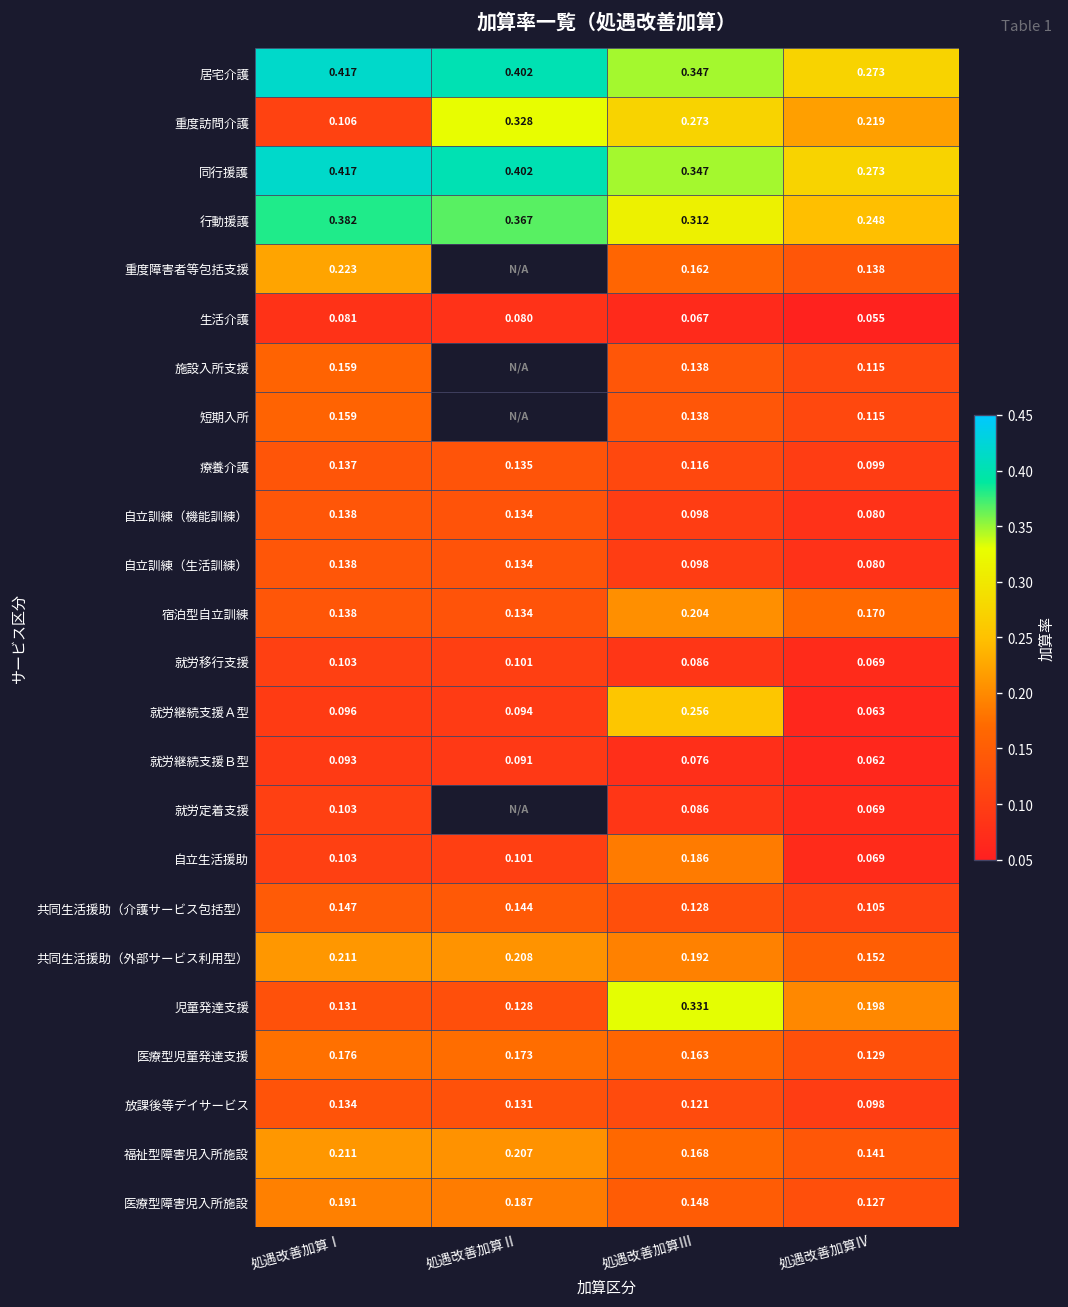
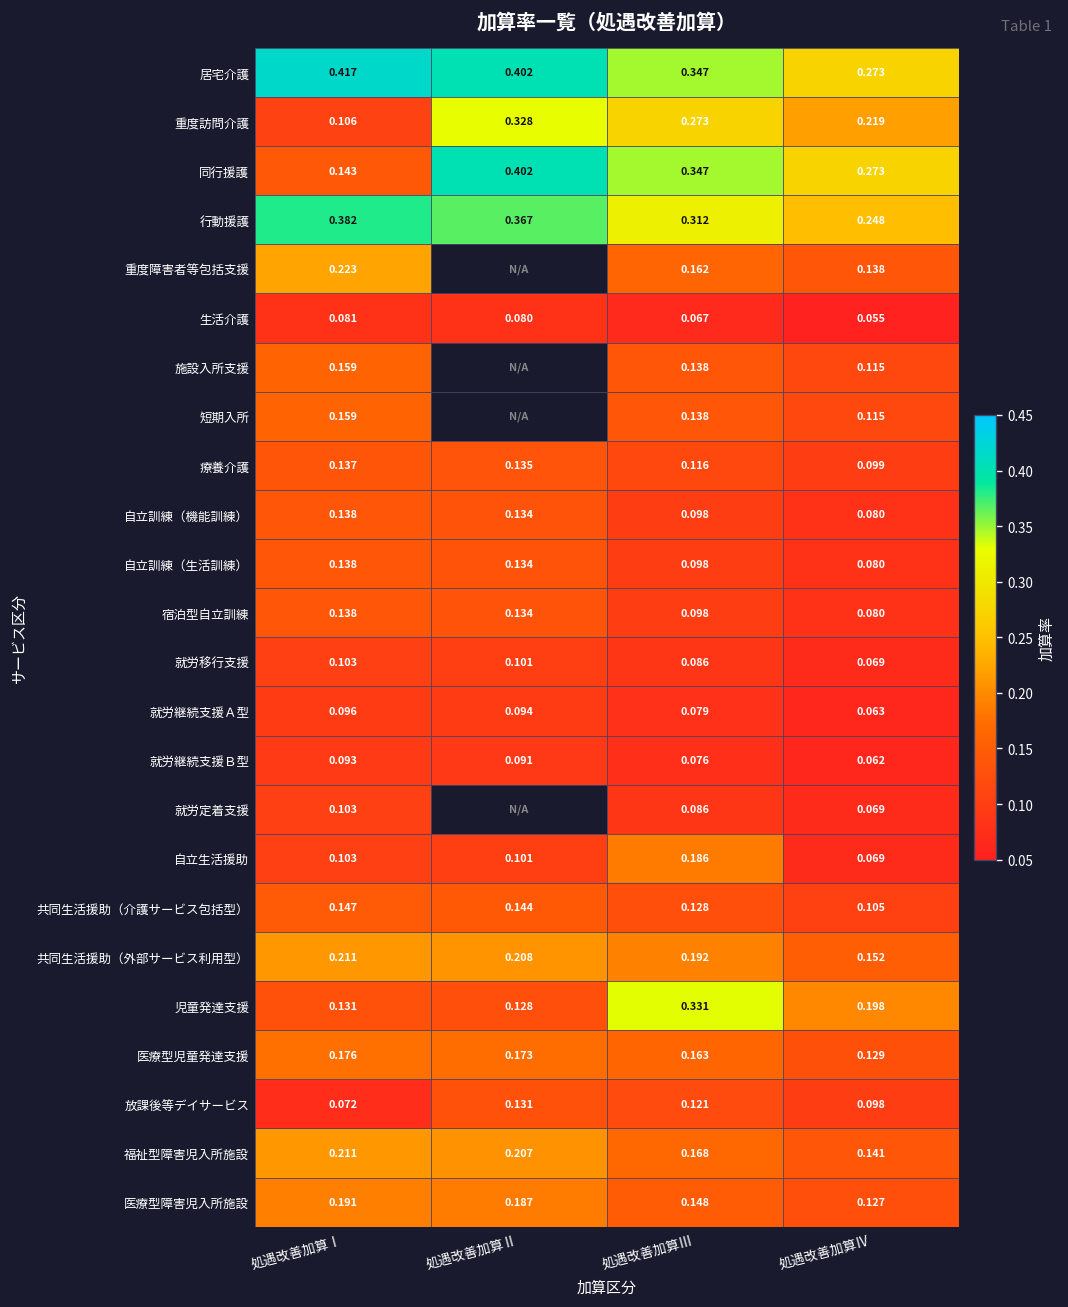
  {
    "居宅介護": {
      "処遇改善加算Ⅰ": 0.417,
      "処遇改善加算Ⅱ": 0.402,
      "処遇改善加算Ⅲ": 0.347,
      "処遇改善加算Ⅳ": 0.273
    },
    "重度訪問介護": {
      "処遇改善加算Ⅰ": 0.106,
      "処遇改善加算Ⅱ": 0.328,
      "処遇改善加算Ⅲ": 0.273,
      "処遇改善加算Ⅳ": 0.219
    },
    "同行援護": {
-     "処遇改善加算Ⅰ": 0.417,
+     "処遇改善加算Ⅰ": 0.143,
      "処遇改善加算Ⅱ": 0.402,
      "処遇改善加算Ⅲ": 0.347,
      "処遇改善加算Ⅳ": 0.273
    },
    "行動援護": {
      "処遇改善加算Ⅰ": 0.382,
      "処遇改善加算Ⅱ": 0.367,
      "処遇改善加算Ⅲ": 0.312,
      "処遇改善加算Ⅳ": 0.248
    },
    "重度障害者等包括支援": {
      "処遇改善加算Ⅰ": 0.223,
      "処遇改善加算Ⅲ": 0.162,
      "処遇改善加算Ⅳ": 0.138
    },
    "生活介護": {
      "処遇改善加算Ⅰ": 0.081,
      "処遇改善加算Ⅱ": 0.080,
      "処遇改善加算Ⅲ": 0.067,
      "処遇改善加算Ⅳ": 0.055
    },
    "施設入所支援": {
      "処遇改善加算Ⅰ": 0.159,
      "処遇改善加算Ⅲ": 0.138,
      "処遇改善加算Ⅳ": 0.115
    },
    "短期入所": {
      "処遇改善加算Ⅰ": 0.159,
      "処遇改善加算Ⅲ": 0.138,
      "処遇改善加算Ⅳ": 0.115
    },
    "療養介護": {
      "処遇改善加算Ⅰ": 0.137,
      "処遇改善加算Ⅱ": 0.135,
      "処遇改善加算Ⅲ": 0.116,
      "処遇改善加算Ⅳ": 0.099
    },
    "自立訓練（機能訓練）": {
      "処遇改善加算Ⅰ": 0.138,
      "処遇改善加算Ⅱ": 0.134,
      "処遇改善加算Ⅲ": 0.098,
      "処遇改善加算Ⅳ": 0.080
    },
    "自立訓練（生活訓練）": {
      "処遇改善加算Ⅰ": 0.138,
      "処遇改善加算Ⅱ": 0.134,
      "処遇改善加算Ⅲ": 0.098,
      "処遇改善加算Ⅳ": 0.080
    },
    "宿泊型自立訓練": {
      "処遇改善加算Ⅰ": 0.138,
      "処遇改善加算Ⅱ": 0.134,
-     "処遇改善加算Ⅲ": 0.204,
-     "処遇改善加算Ⅳ": 0.170
+     "処遇改善加算Ⅲ": 0.098,
+     "処遇改善加算Ⅳ": 0.080
    },
    "就労移行支援": {
      "処遇改善加算Ⅰ": 0.103,
      "処遇改善加算Ⅱ": 0.101,
      "処遇改善加算Ⅲ": 0.086,
      "処遇改善加算Ⅳ": 0.069
    },
    "就労継続支援Ａ型": {
      "処遇改善加算Ⅰ": 0.096,
      "処遇改善加算Ⅱ": 0.094,
-     "処遇改善加算Ⅲ": 0.256,
+     "処遇改善加算Ⅲ": 0.079,
      "処遇改善加算Ⅳ": 0.063
    },
    "就労継続支援Ｂ型": {
      "処遇改善加算Ⅰ": 0.093,
      "処遇改善加算Ⅱ": 0.091,
      "処遇改善加算Ⅲ": 0.076,
      "処遇改善加算Ⅳ": 0.062
    },
    "就労定着支援": {
      "処遇改善加算Ⅰ": 0.103,
      "処遇改善加算Ⅲ": 0.086,
      "処遇改善加算Ⅳ": 0.069
    },
    "自立生活援助": {
      "処遇改善加算Ⅰ": 0.103,
      "処遇改善加算Ⅱ": 0.101,
      "処遇改善加算Ⅲ": 0.186,
      "処遇改善加算Ⅳ": 0.069
    },
    "共同生活援助（介護サービス包括型）": {
      "処遇改善加算Ⅰ": 0.147,
      "処遇改善加算Ⅱ": 0.144,
      "処遇改善加算Ⅲ": 0.128,
      "処遇改善加算Ⅳ": 0.105
    },
    "共同生活援助（外部サービス利用型）": {
      "処遇改善加算Ⅰ": 0.211,
      "処遇改善加算Ⅱ": 0.208,
      "処遇改善加算Ⅲ": 0.192,
      "処遇改善加算Ⅳ": 0.152
    },
    "児童発達支援": {
      "処遇改善加算Ⅰ": 0.131,
      "処遇改善加算Ⅱ": 0.128,
      "処遇改善加算Ⅲ": 0.331,
      "処遇改善加算Ⅳ": 0.198
    },
    "医療型児童発達支援": {
      "処遇改善加算Ⅰ": 0.176,
      "処遇改善加算Ⅱ": 0.173,
      "処遇改善加算Ⅲ": 0.163,
      "処遇改善加算Ⅳ": 0.129
    },
    "放課後等デイサービス": {
-     "処遇改善加算Ⅰ": 0.134,
+     "処遇改善加算Ⅰ": 0.072,
      "処遇改善加算Ⅱ": 0.131,
      "処遇改善加算Ⅲ": 0.121,
      "処遇改善加算Ⅳ": 0.098
    },
    "福祉型障害児入所施設": {
      "処遇改善加算Ⅰ": 0.211,
      "処遇改善加算Ⅱ": 0.207,
      "処遇改善加算Ⅲ": 0.168,
      "処遇改善加算Ⅳ": 0.141
    },
    "医療型障害児入所施設": {
      "処遇改善加算Ⅰ": 0.191,
      "処遇改善加算Ⅱ": 0.187,
      "処遇改善加算Ⅲ": 0.148,
      "処遇改善加算Ⅳ": 0.127
    }
  }
